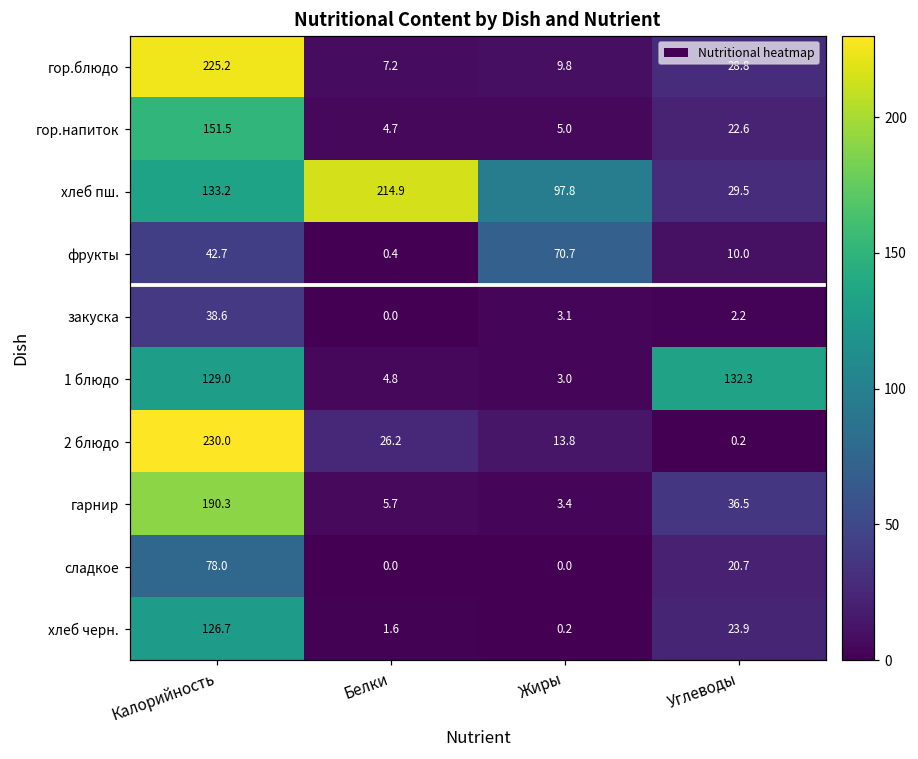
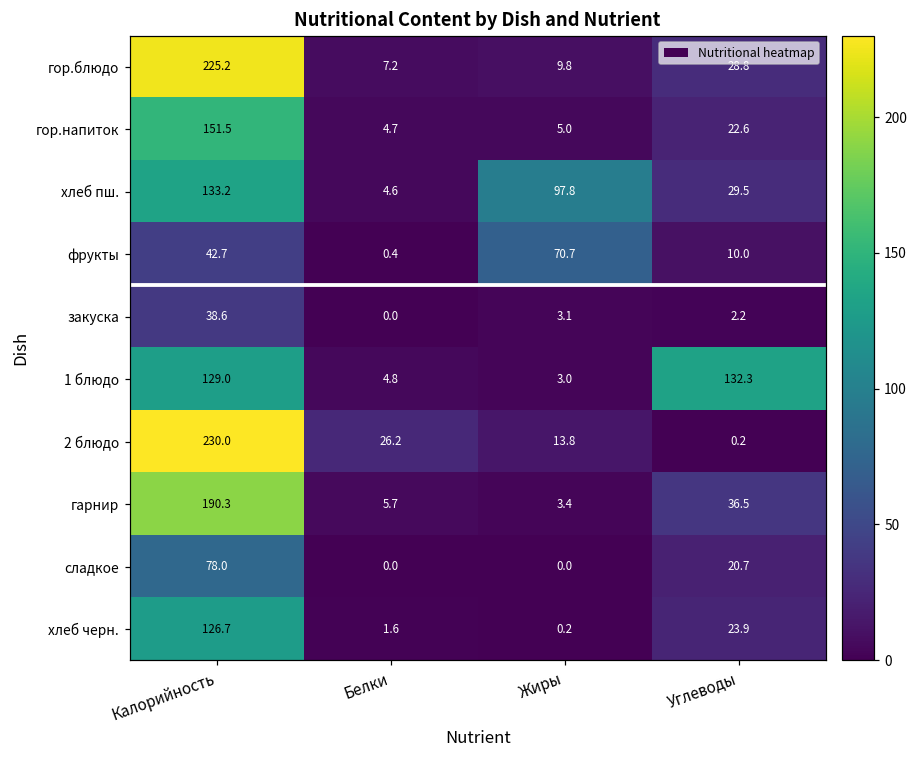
  {
    "гор.блюдо": {
      "Калорийность": 225.2,
      "Белки": 7.2,
      "Жиры": 9.8
    },
    "гор.напиток": {
      "Калорийность": 151.5,
      "Белки": 4.7,
      "Жиры": 5.0,
      "Углеводы": 22.6
    },
    "хлеб пш.": {
      "Калорийность": 133.2,
-     "Белки": 214.9,
+     "Белки": 4.6,
      "Жиры": 97.8,
      "Углеводы": 29.5
    },
    "фрукты": {
      "Калорийность": 42.7,
      "Белки": 0.4,
      "Жиры": 70.7,
      "Углеводы": 10.0
    },
    "закуска": {
      "Калорийность": 38.6,
      "Белки": 0.0,
      "Жиры": 3.1,
      "Углеводы": 2.2
    },
    "1 блюдо": {
      "Калорийность": 129.0,
      "Белки": 4.8,
      "Жиры": 3.0,
      "Углеводы": 132.3
    },
    "2 блюдо": {
      "Калорийность": 230.0,
      "Белки": 26.2,
      "Жиры": 13.8,
      "Углеводы": 0.2
    },
    "гарнир": {
      "Калорийность": 190.3,
      "Белки": 5.7,
      "Жиры": 3.4,
      "Углеводы": 36.5
    },
    "сладкое": {
      "Калорийность": 78.0,
      "Белки": 0.0,
      "Жиры": 0.0,
      "Углеводы": 20.7
    },
    "хлеб черн.": {
      "Калорийность": 126.7,
      "Белки": 1.6,
      "Жиры": 0.2,
      "Углеводы": 23.9
    }
  }
